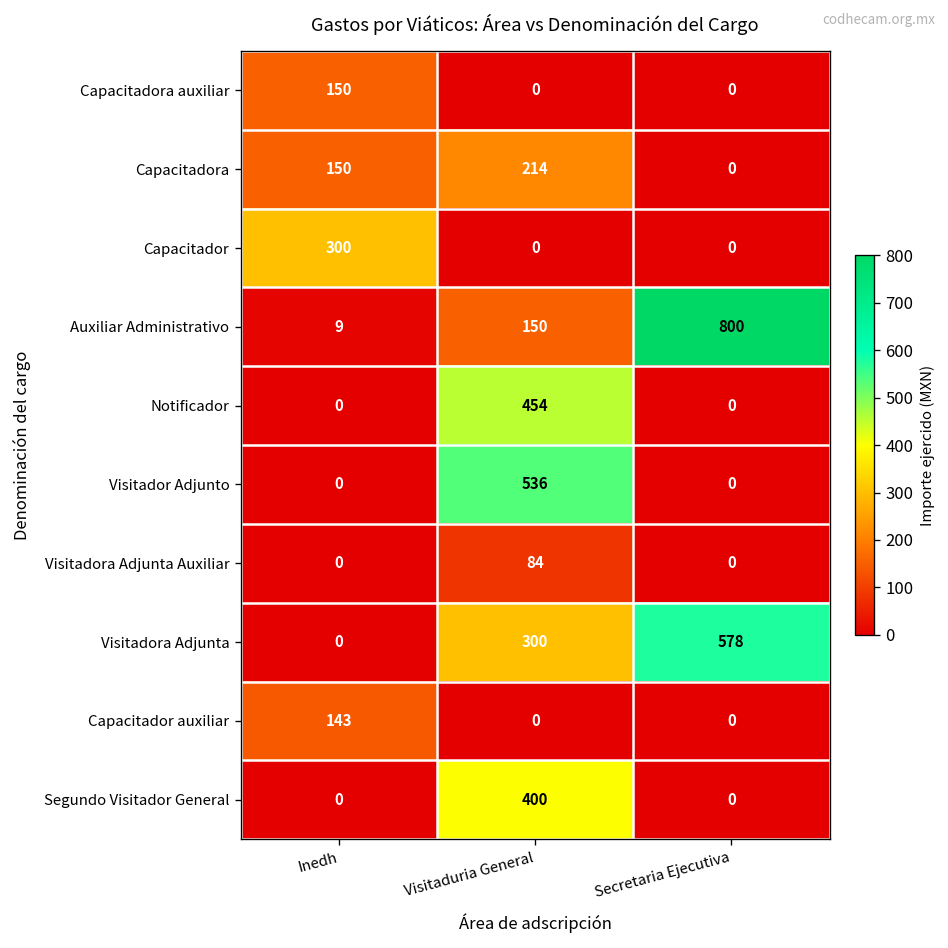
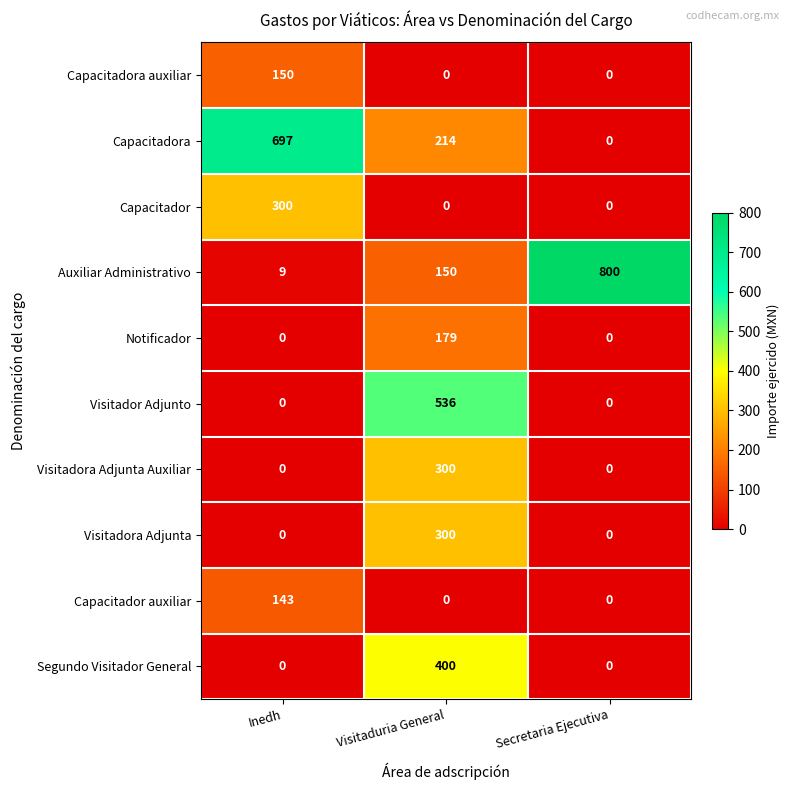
  {
    "Capacitadora auxiliar": {
      "Inedh": 150,
      "Visitaduria General": 0,
      "Secretaria Ejecutiva": 0
    },
    "Capacitadora": {
-     "Inedh": 150,
+     "Inedh": 697,
      "Visitaduria General": 214,
      "Secretaria Ejecutiva": 0
    },
    "Capacitador": {
      "Inedh": 300,
      "Visitaduria General": 0,
      "Secretaria Ejecutiva": 0
    },
    "Auxiliar Administrativo": {
      "Inedh": 9,
      "Visitaduria General": 150,
      "Secretaria Ejecutiva": 800
    },
    "Notificador": {
      "Inedh": 0,
-     "Visitaduria General": 454,
+     "Visitaduria General": 179,
      "Secretaria Ejecutiva": 0
    },
    "Visitador Adjunto": {
      "Inedh": 0,
      "Visitaduria General": 536,
      "Secretaria Ejecutiva": 0
    },
    "Visitadora Adjunta Auxiliar": {
      "Inedh": 0,
-     "Visitaduria General": 84,
+     "Visitaduria General": 300,
      "Secretaria Ejecutiva": 0
    },
    "Visitadora Adjunta": {
      "Inedh": 0,
      "Visitaduria General": 300,
-     "Secretaria Ejecutiva": 578
+     "Secretaria Ejecutiva": 0
    },
    "Capacitador auxiliar": {
      "Inedh": 143,
      "Visitaduria General": 0,
      "Secretaria Ejecutiva": 0
    },
    "Segundo Visitador General": {
      "Inedh": 0,
      "Visitaduria General": 400,
      "Secretaria Ejecutiva": 0
    }
  }
